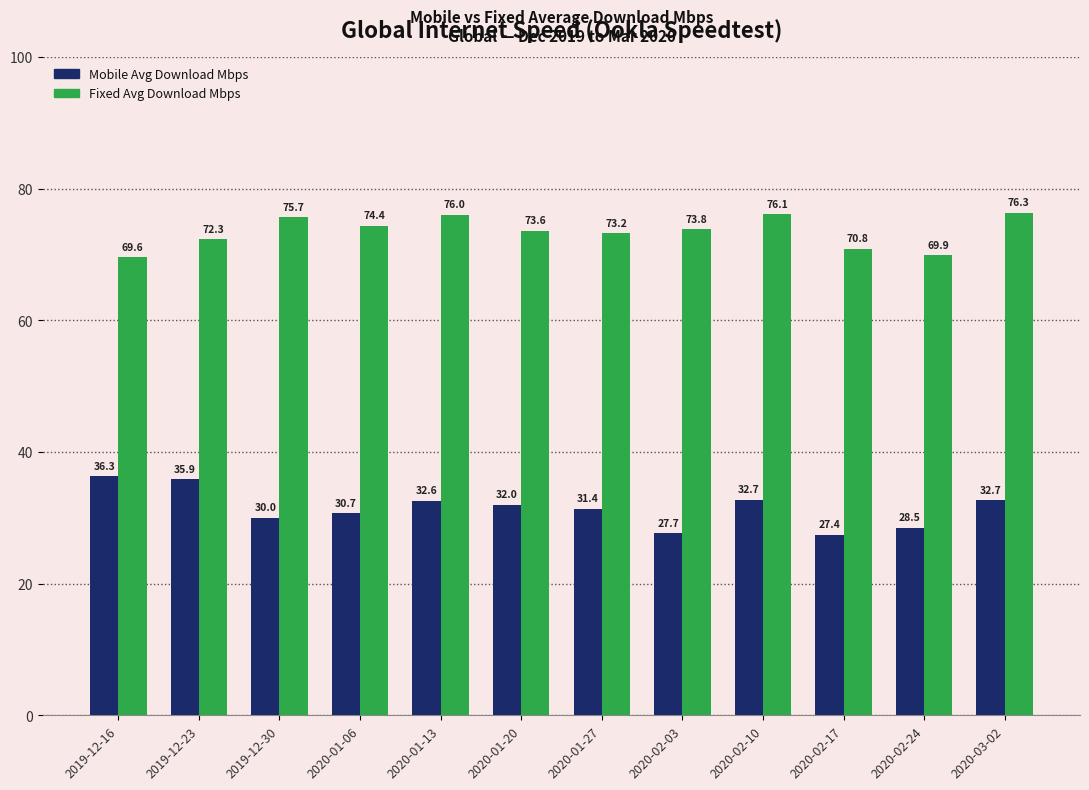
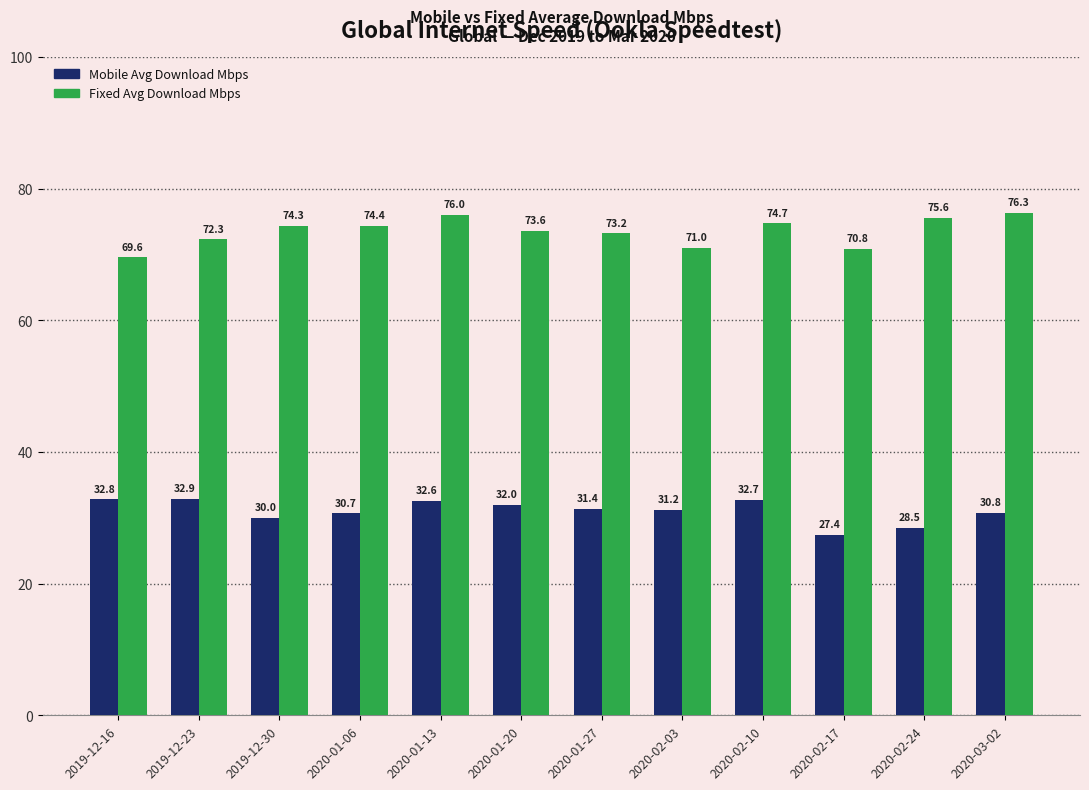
  {
    "Mobile Avg Download Mbps": {
-     "2019-12-16": 36.3,
-     "2019-12-23": 35.9,
+     "2019-12-16": 32.8,
+     "2019-12-23": 32.9,
      "2019-12-30": 30.0,
      "2020-01-06": 30.7,
      "2020-01-13": 32.6,
      "2020-01-20": 32.0,
      "2020-01-27": 31.4,
-     "2020-02-03": 27.7,
+     "2020-02-03": 31.2,
      "2020-02-10": 32.7,
      "2020-02-17": 27.4,
      "2020-02-24": 28.5,
-     "2020-03-02": 32.7
+     "2020-03-02": 30.8
    },
    "Fixed Avg Download Mbps": {
      "2019-12-16": 69.6,
      "2019-12-23": 72.3,
-     "2019-12-30": 75.7,
+     "2019-12-30": 74.3,
      "2020-01-06": 74.4,
      "2020-01-13": 76.0,
      "2020-01-20": 73.6,
      "2020-01-27": 73.2,
-     "2020-02-03": 73.8,
-     "2020-02-10": 76.1,
+     "2020-02-03": 71.0,
+     "2020-02-10": 74.7,
      "2020-02-17": 70.8,
-     "2020-02-24": 69.9,
+     "2020-02-24": 75.6,
      "2020-03-02": 76.3
    }
  }
